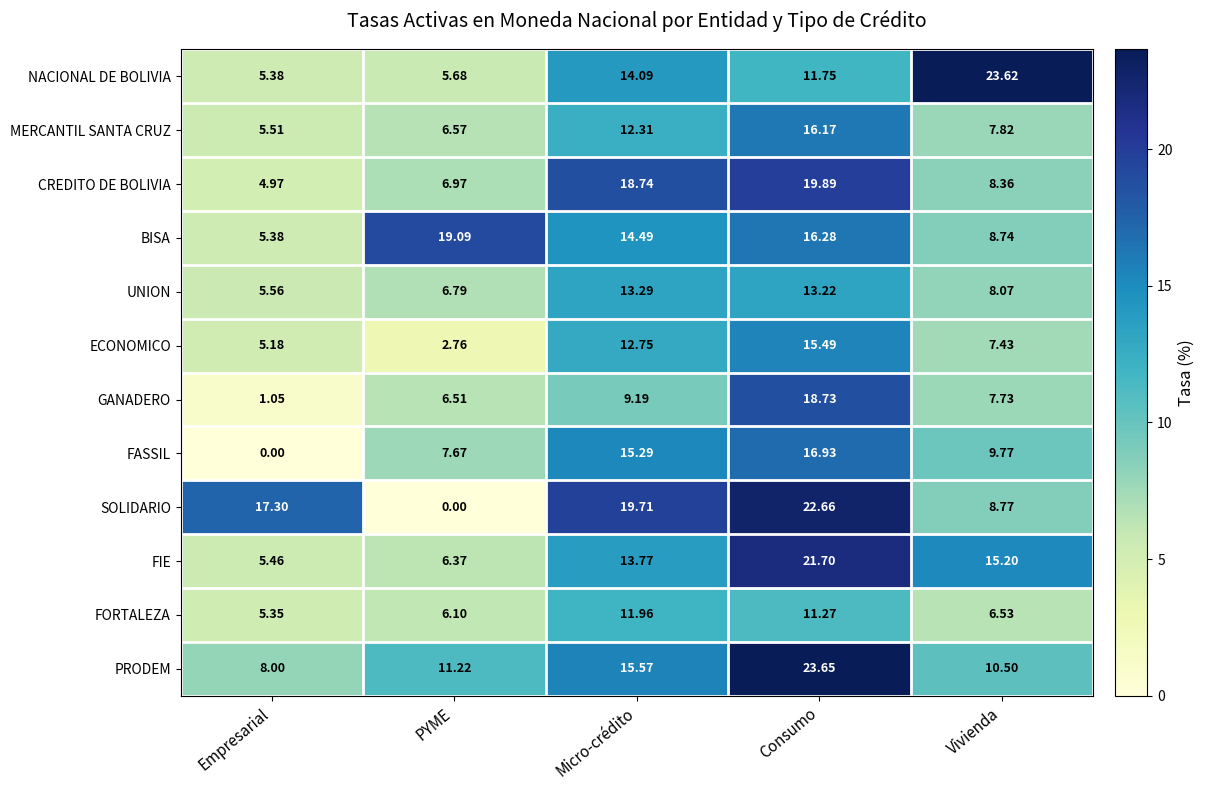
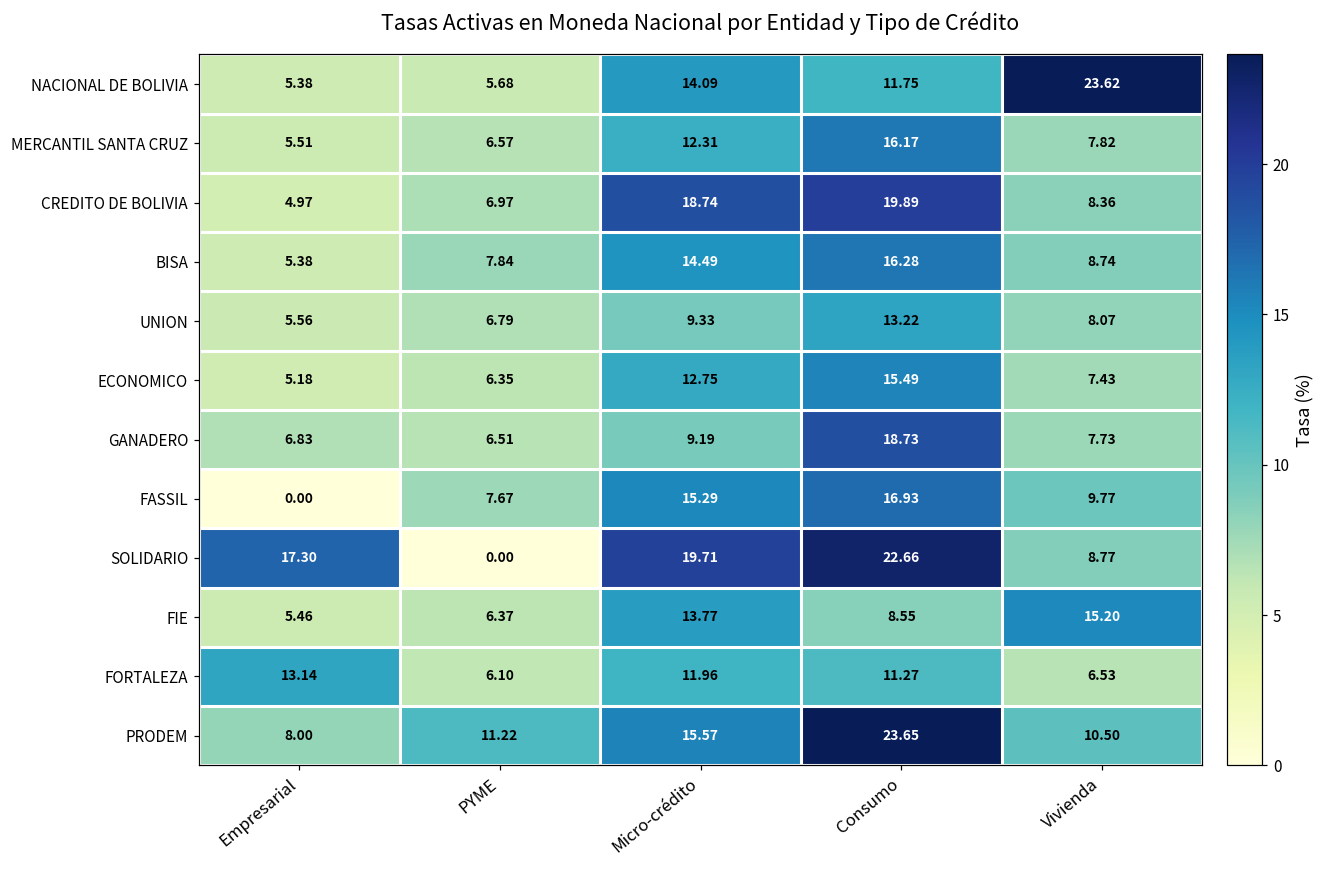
  {
    "NACIONAL DE BOLIVIA": {
      "Empresarial": 5.38,
      "PYME": 5.68,
      "Micro-crédito": 14.09,
      "Consumo": 11.75,
      "Vivienda": 23.62
    },
    "MERCANTIL SANTA CRUZ": {
      "Empresarial": 5.51,
      "PYME": 6.57,
      "Micro-crédito": 12.31,
      "Consumo": 16.17,
      "Vivienda": 7.82
    },
    "CREDITO DE BOLIVIA": {
      "Empresarial": 4.97,
      "PYME": 6.97,
      "Micro-crédito": 18.74,
      "Consumo": 19.89,
      "Vivienda": 8.36
    },
    "BISA": {
      "Empresarial": 5.38,
-     "PYME": 19.09,
+     "PYME": 7.84,
      "Micro-crédito": 14.49,
      "Consumo": 16.28,
      "Vivienda": 8.74
    },
    "UNION": {
      "Empresarial": 5.56,
      "PYME": 6.79,
-     "Micro-crédito": 13.29,
+     "Micro-crédito": 9.33,
      "Consumo": 13.22,
      "Vivienda": 8.07
    },
    "ECONOMICO": {
      "Empresarial": 5.18,
-     "PYME": 2.76,
+     "PYME": 6.35,
      "Micro-crédito": 12.75,
      "Consumo": 15.49,
      "Vivienda": 7.43
    },
    "GANADERO": {
-     "Empresarial": 1.05,
+     "Empresarial": 6.83,
      "PYME": 6.51,
      "Micro-crédito": 9.19,
      "Consumo": 18.73,
      "Vivienda": 7.73
    },
    "FASSIL": {
      "Empresarial": 0.00,
      "PYME": 7.67,
      "Micro-crédito": 15.29,
      "Consumo": 16.93,
      "Vivienda": 9.77
    },
    "SOLIDARIO": {
      "Empresarial": 17.30,
      "PYME": 0.00,
      "Micro-crédito": 19.71,
      "Consumo": 22.66,
      "Vivienda": 8.77
    },
    "FIE": {
      "Empresarial": 5.46,
      "PYME": 6.37,
      "Micro-crédito": 13.77,
-     "Consumo": 21.70,
+     "Consumo": 8.55,
      "Vivienda": 15.20
    },
    "FORTALEZA": {
-     "Empresarial": 5.35,
+     "Empresarial": 13.14,
      "PYME": 6.10,
      "Micro-crédito": 11.96,
      "Consumo": 11.27,
      "Vivienda": 6.53
    },
    "PRODEM": {
      "Empresarial": 8.00,
      "PYME": 11.22,
      "Micro-crédito": 15.57,
      "Consumo": 23.65,
      "Vivienda": 10.50
    }
  }
